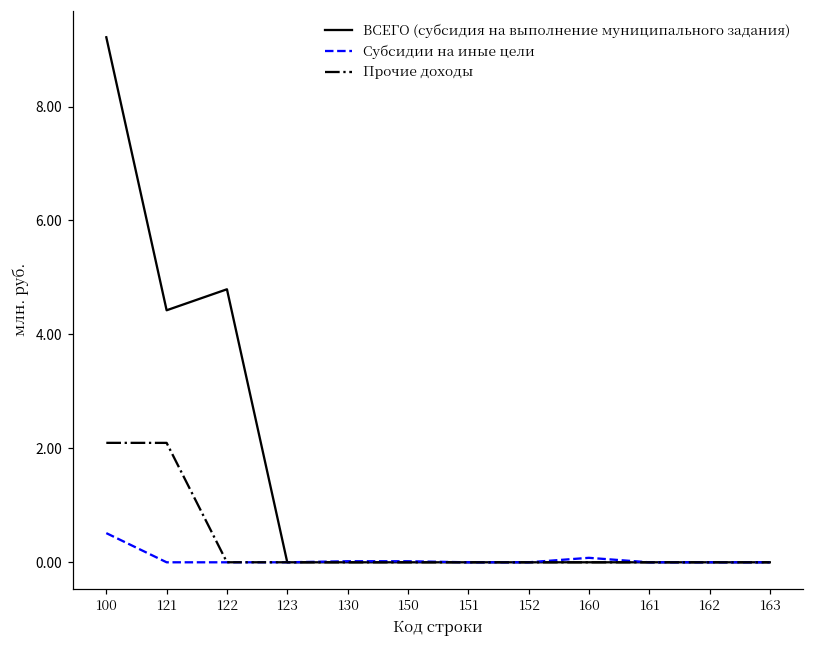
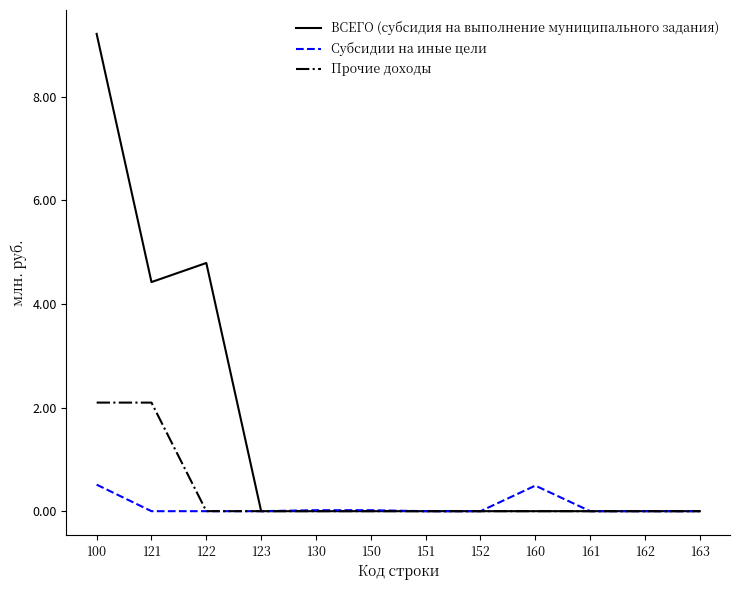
  {
    "Субсидии на иные цели": {
      "100": 0.5,
      "121": 0.0,
-     "160": 0.1
+     "160": 0.5
    }
  }
